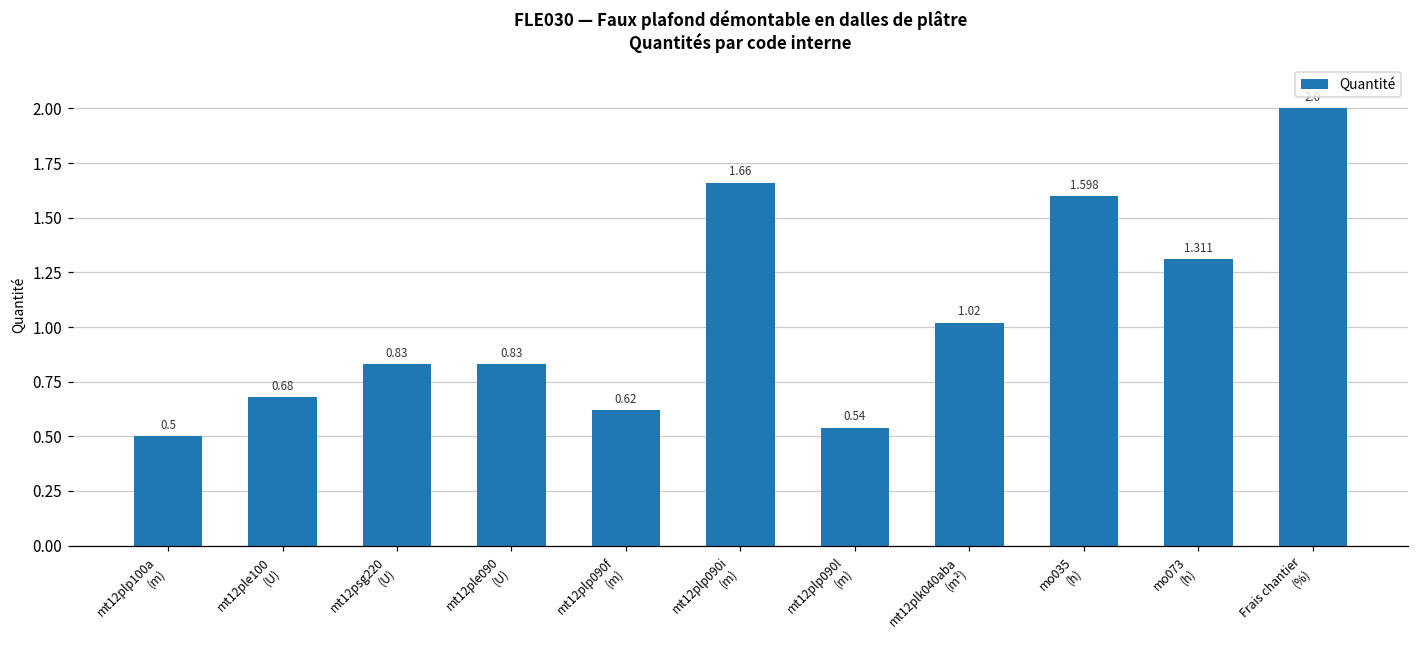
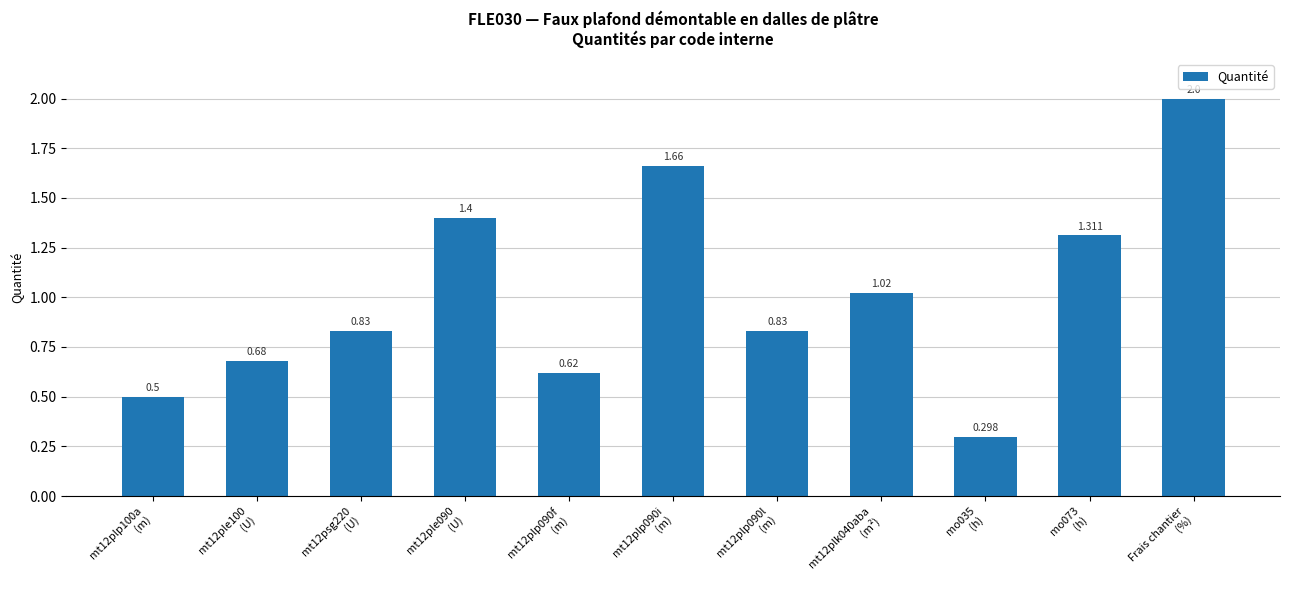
  {
    "mt12plp100a (m)": 0.5,
    "mt12ple100 (U)": 0.68,
    "mt12psg220 (U)": 0.83,
-   "mt12ple090 (U)": 0.83,
+   "mt12ple090 (U)": 1.4,
    "mt12plp090f (m)": 0.62,
    "mt12plp090i (m)": 1.66,
-   "mt12plp090l (m)": 0.54,
+   "mt12plp090l (m)": 0.83,
    "mt12plk040aba (m²)": 1.02,
-   "mo035 (h)": 1.598,
+   "mo035 (h)": 0.298,
    "mo073 (h)": 1.311
  }
